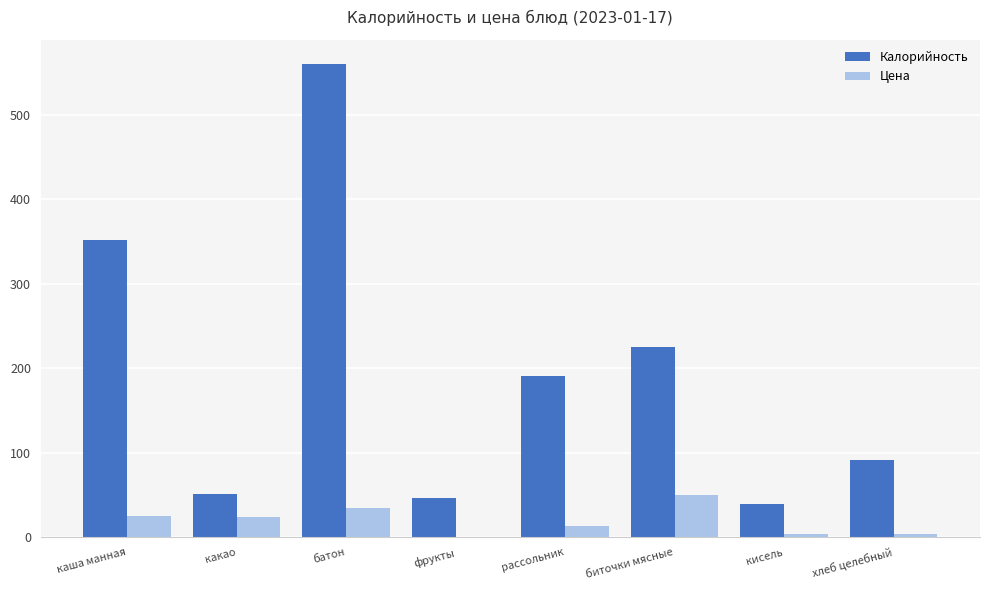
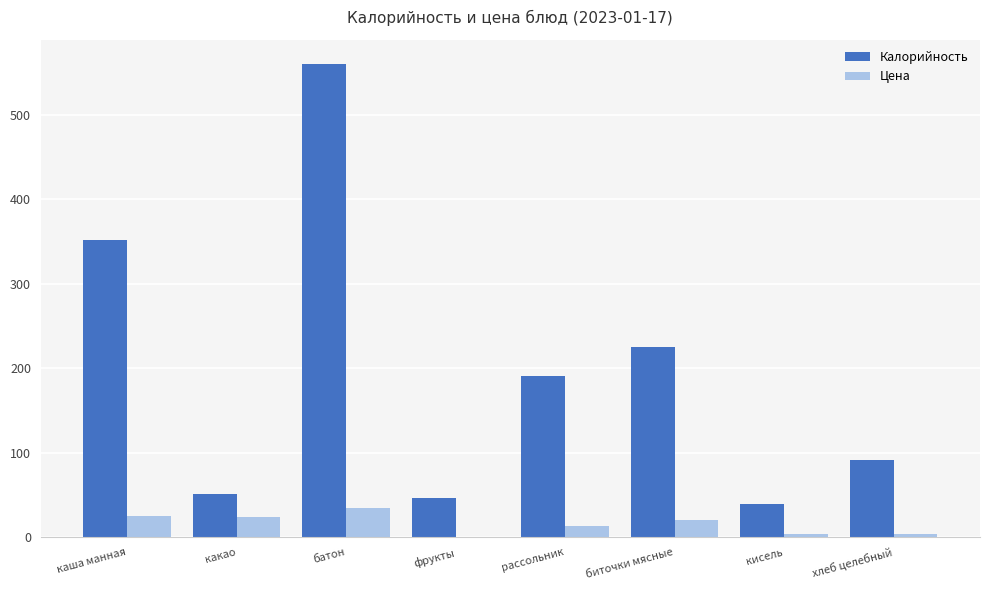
  {
    "Калорийность": {
      "каша манная": 350,
      "какао": 50,
      "батон": 560,
      "фрукты": 50,
      "рассольник": 190,
      "биточки мясные": 230,
      "кисель": 40,
      "хлеб целебный": 90
    },
    "Цена": {
      "каша манная": 30,
      "какао": 20,
      "батон": 40,
      "фрукты": 0,
      "рассольник": 10,
-     "биточки мясные": 50,
+     "биточки мясные": 20,
      "кисель": 0,
      "хлеб целебный": 0
    }
  }
